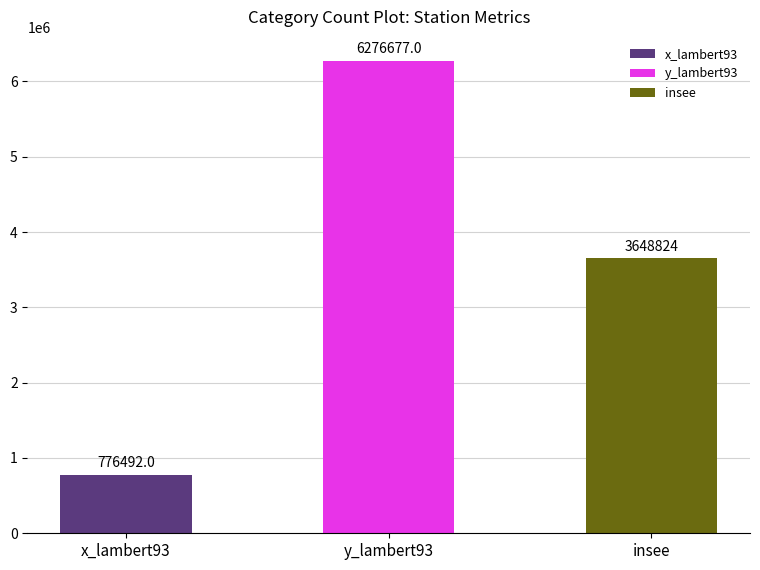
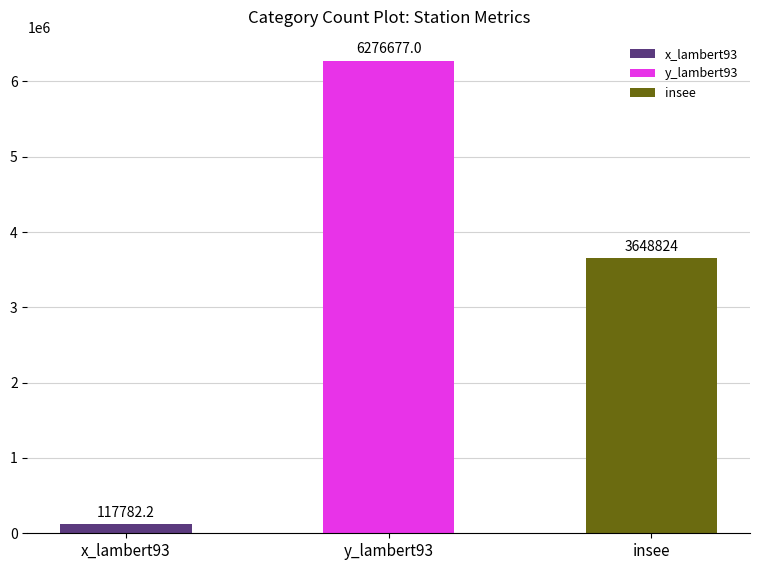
  {
-   "x_lambert93": 776492.0,
+   "x_lambert93": 117782.2,
    "y_lambert93": 6276677.0,
    "insee": 3648824
  }
